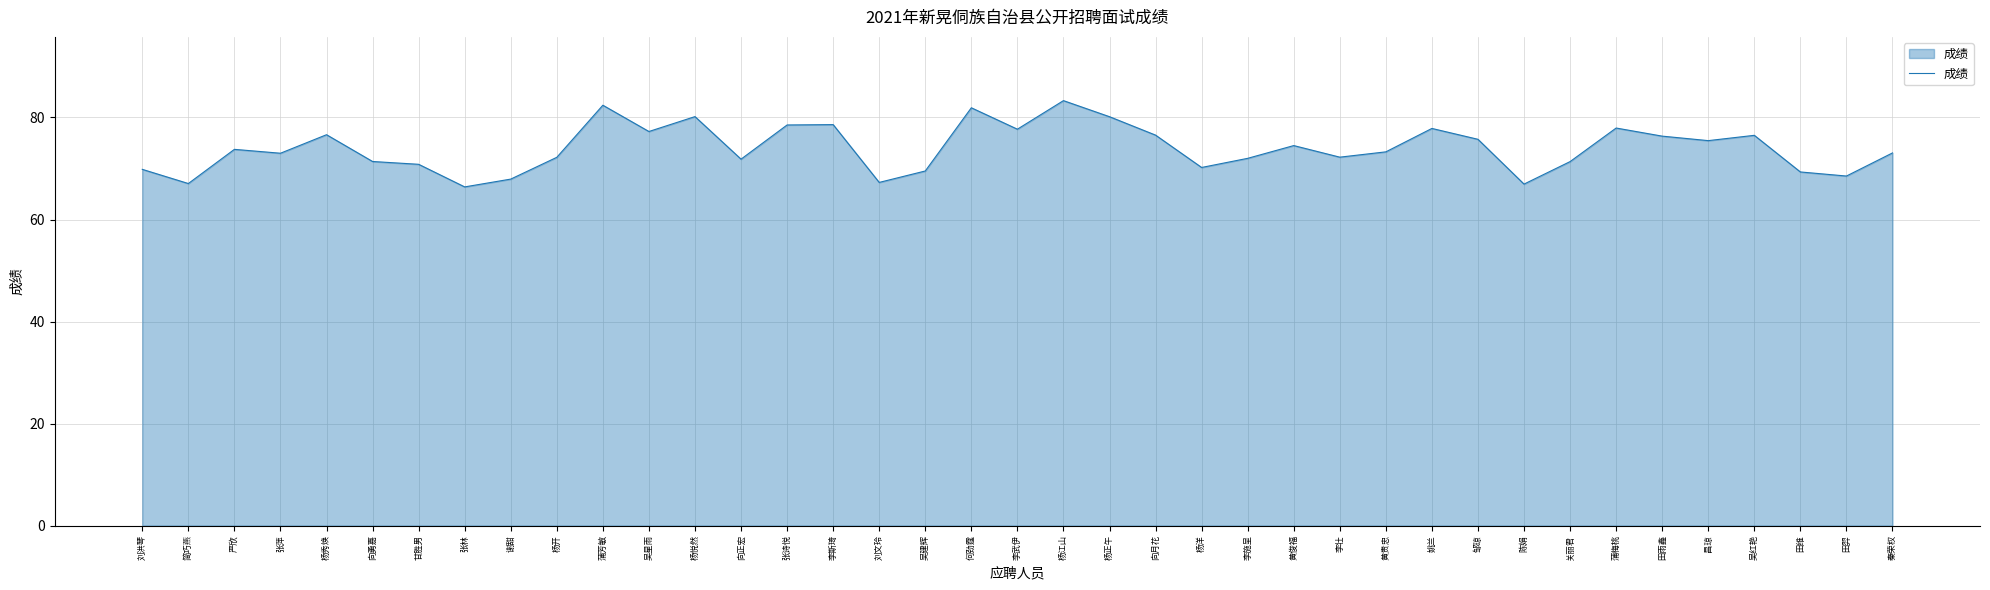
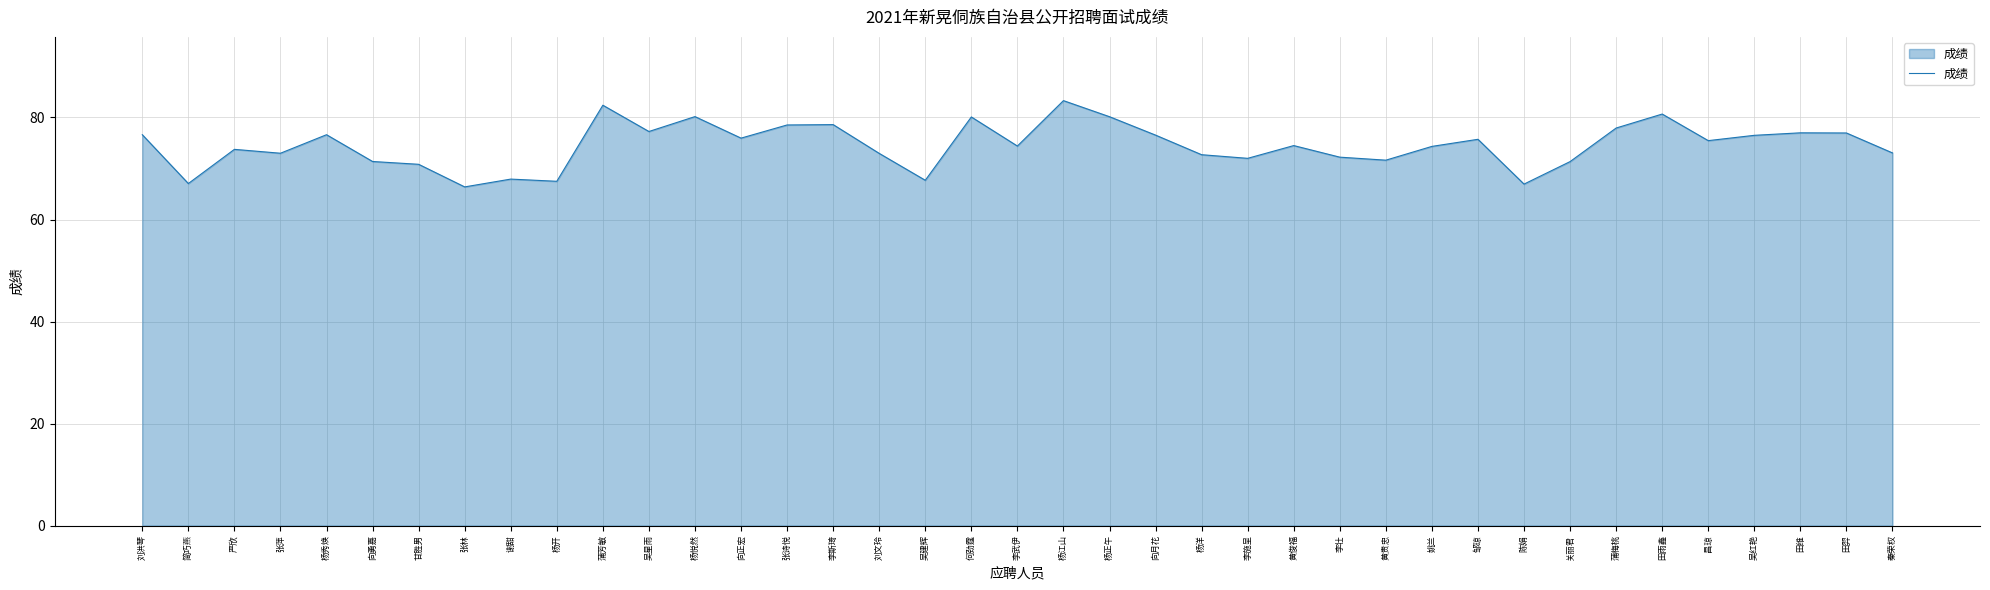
  {
-   "刘洪琴": 70,
+   "刘洪琴": 77,
    "简巧燕": 67,
    "严欣": 74,
    "张萍": 73,
    "杨秀焕": 77,
    "向勇嘉": 71,
    "甘胜男": 71,
    "张林": 66,
    "谢甜": 68,
-   "杨开": 72,
+   "杨开": 67,
    "蒲芳敏": 82,
    "吴星雨": 77,
    "杨悦然": 80,
-   "向正宏": 72,
+   "向正宏": 76,
    "张诗悦": 79,
    "李斯琦": 79,
-   "刘文玲": 67,
-   "吴建辉": 70,
-   "何劲霆": 82,
-   "李武伊": 78,
+   "刘文玲": 73,
+   "吴建辉": 68,
+   "何劲霆": 80,
+   "李武伊": 74,
    "杨江山": 83,
    "杨正午": 80,
    "向月花": 77,
-   "杨洋": 70,
+   "杨洋": 73,
    "李施呈": 72,
    "黄俊福": 74,
    "李壮": 72,
-   "黄贵忠": 73,
-   "姚兰": 78,
+   "黄贵忠": 72,
+   "姚兰": 74,
    "邹琼": 76,
    "陈娟": 67,
    "关丽君": 71,
    "蒲梅桃": 78,
-   "田雨鑫": 76,
+   "田雨鑫": 81,
    "昌琼": 75,
    "吴红艳": 77,
-   "田维": 69,
-   "田羿": 69,
+   "田维": 77,
+   "田羿": 77,
    "秦荣权": 73
  }
